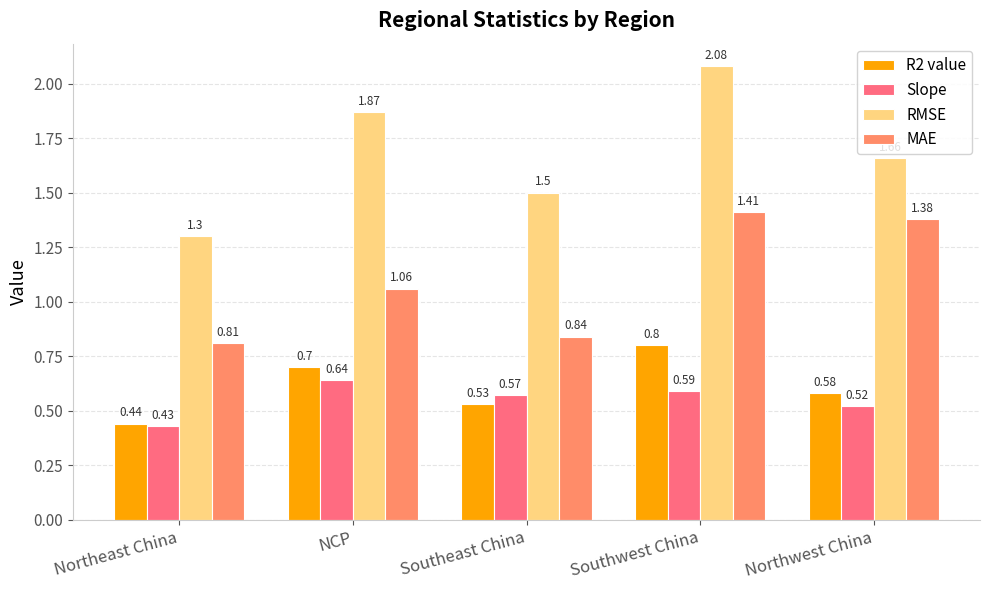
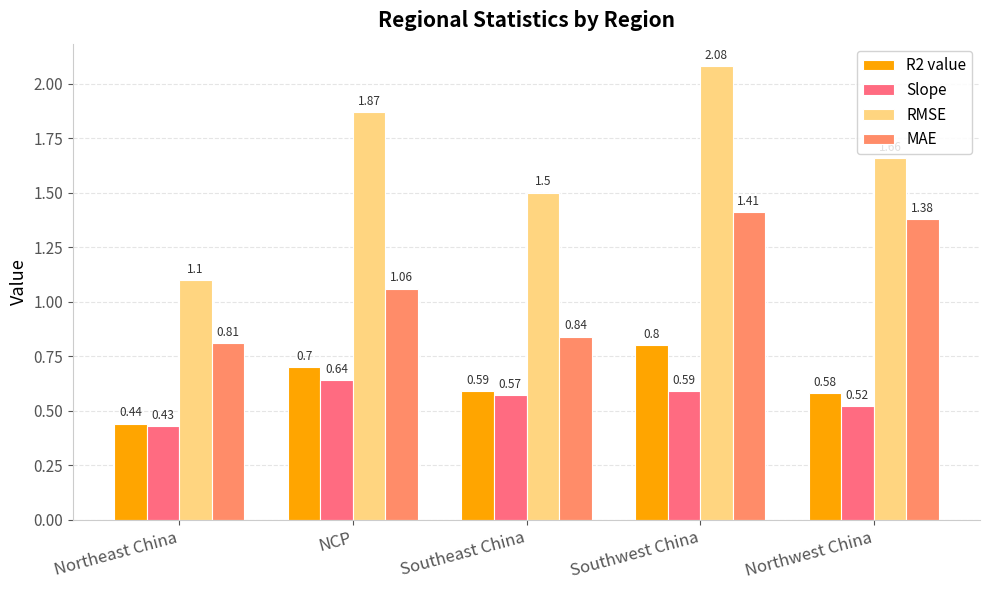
  {
    "R2 value": {
      "Northeast China": 0.44,
      "NCP": 0.7,
-     "Southeast China": 0.53,
+     "Southeast China": 0.59,
      "Southwest China": 0.8,
      "Northwest China": 0.58
    },
    "RMSE": {
-     "Northeast China": 1.3,
+     "Northeast China": 1.1,
      "NCP": 1.87,
      "Southeast China": 1.5,
      "Southwest China": 2.08
    }
  }
